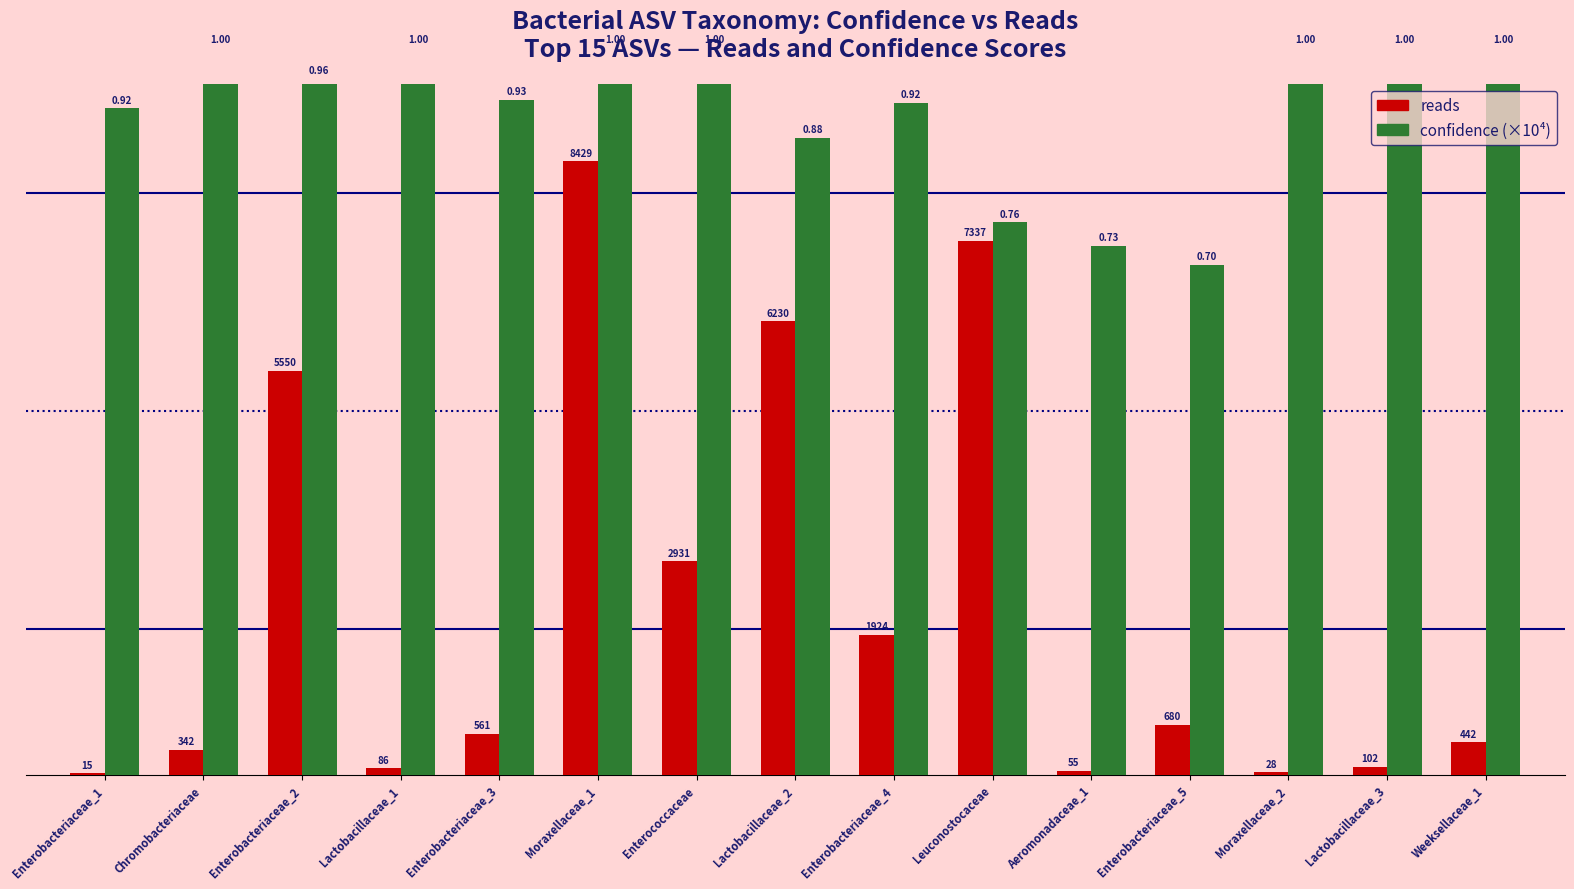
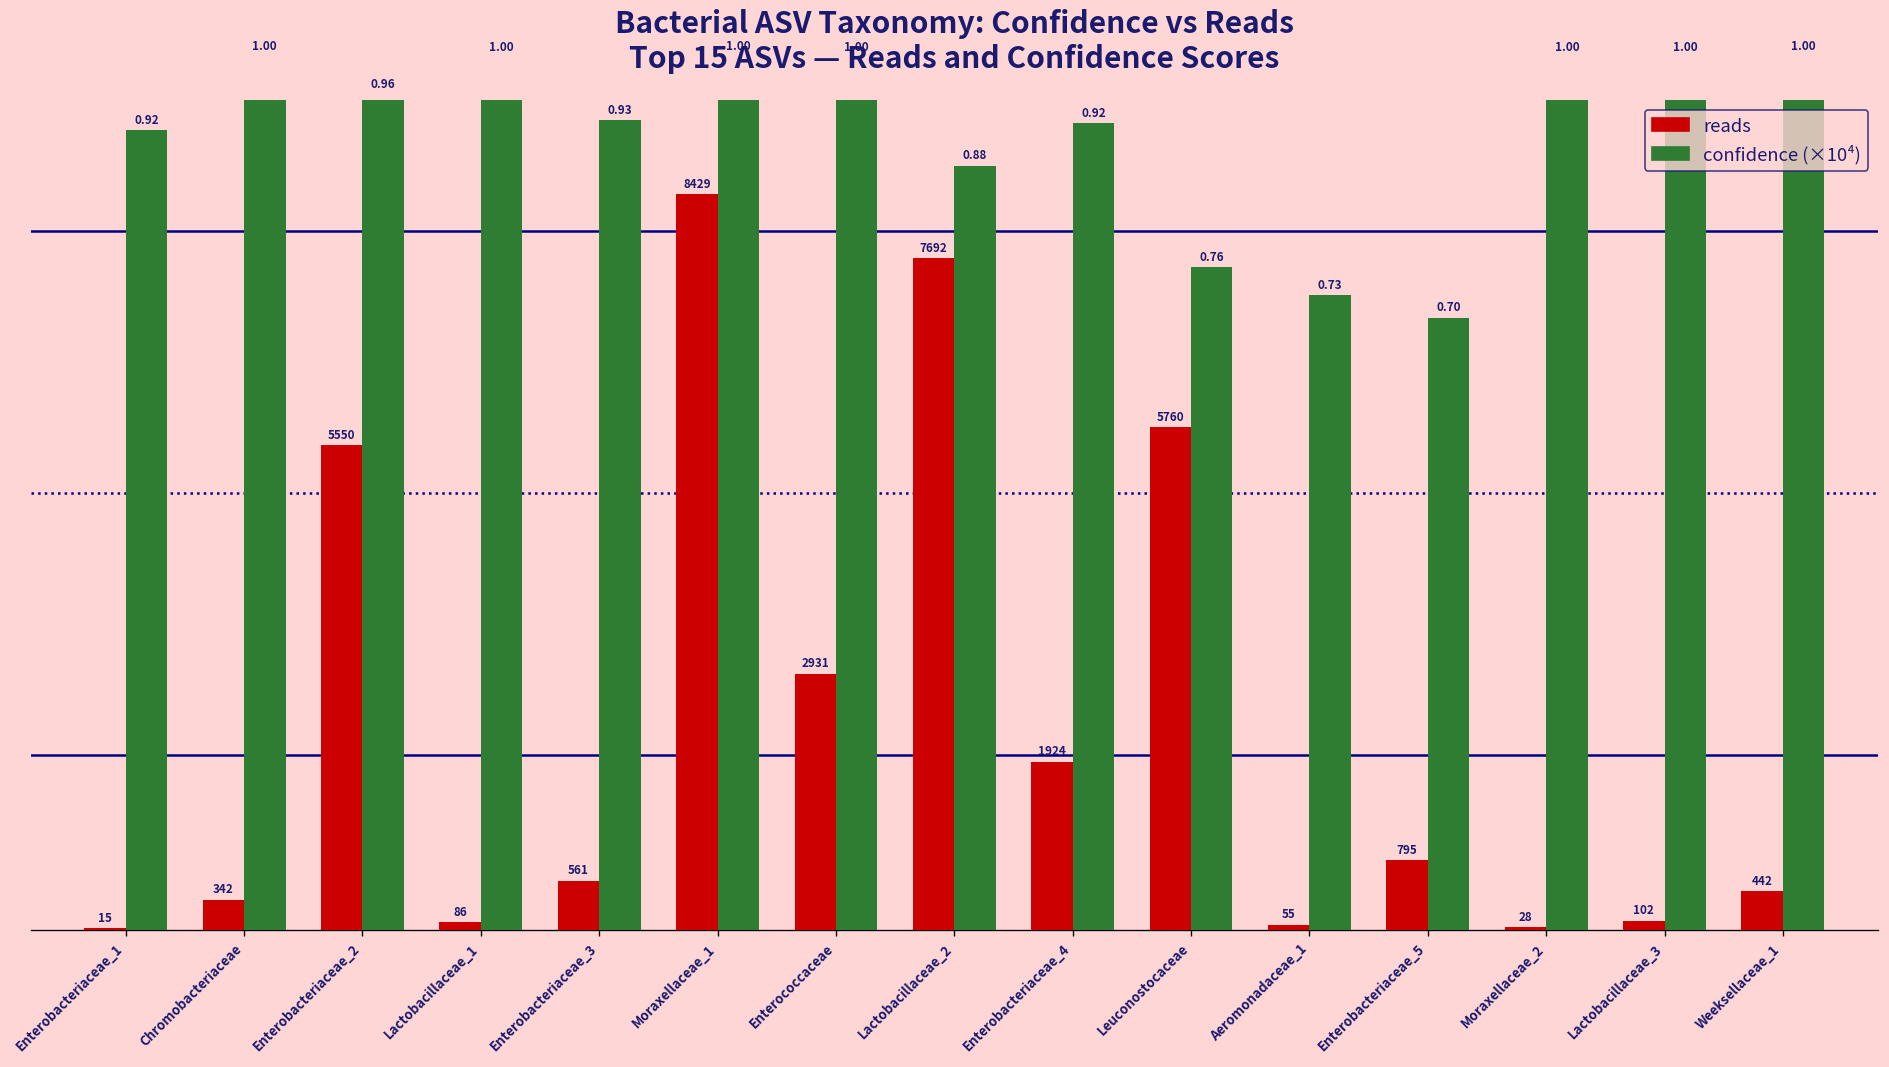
  {
    "reads": {
      "Enterobacteriaceae_1": 15,
      "Chromobacteriaceae": 342,
      "Enterobacteriaceae_2": 5550,
      "Lactobacillaceae_1": 86,
      "Enterobacteriaceae_3": 561,
      "Moraxellaceae_1": 8429,
      "Enterococcaceae": 2931,
-     "Lactobacillaceae_2": 6230,
+     "Lactobacillaceae_2": 7692,
      "Enterobacteriaceae_4": 1924,
-     "Leuconostocaceae": 7337,
+     "Leuconostocaceae": 5760,
      "Aeromonadaceae_1": 55,
-     "Enterobacteriaceae_5": 680,
+     "Enterobacteriaceae_5": 795,
      "Moraxellaceae_2": 28,
      "Lactobacillaceae_3": 102,
      "Weeksellaceae_1": 442
    }
  }
